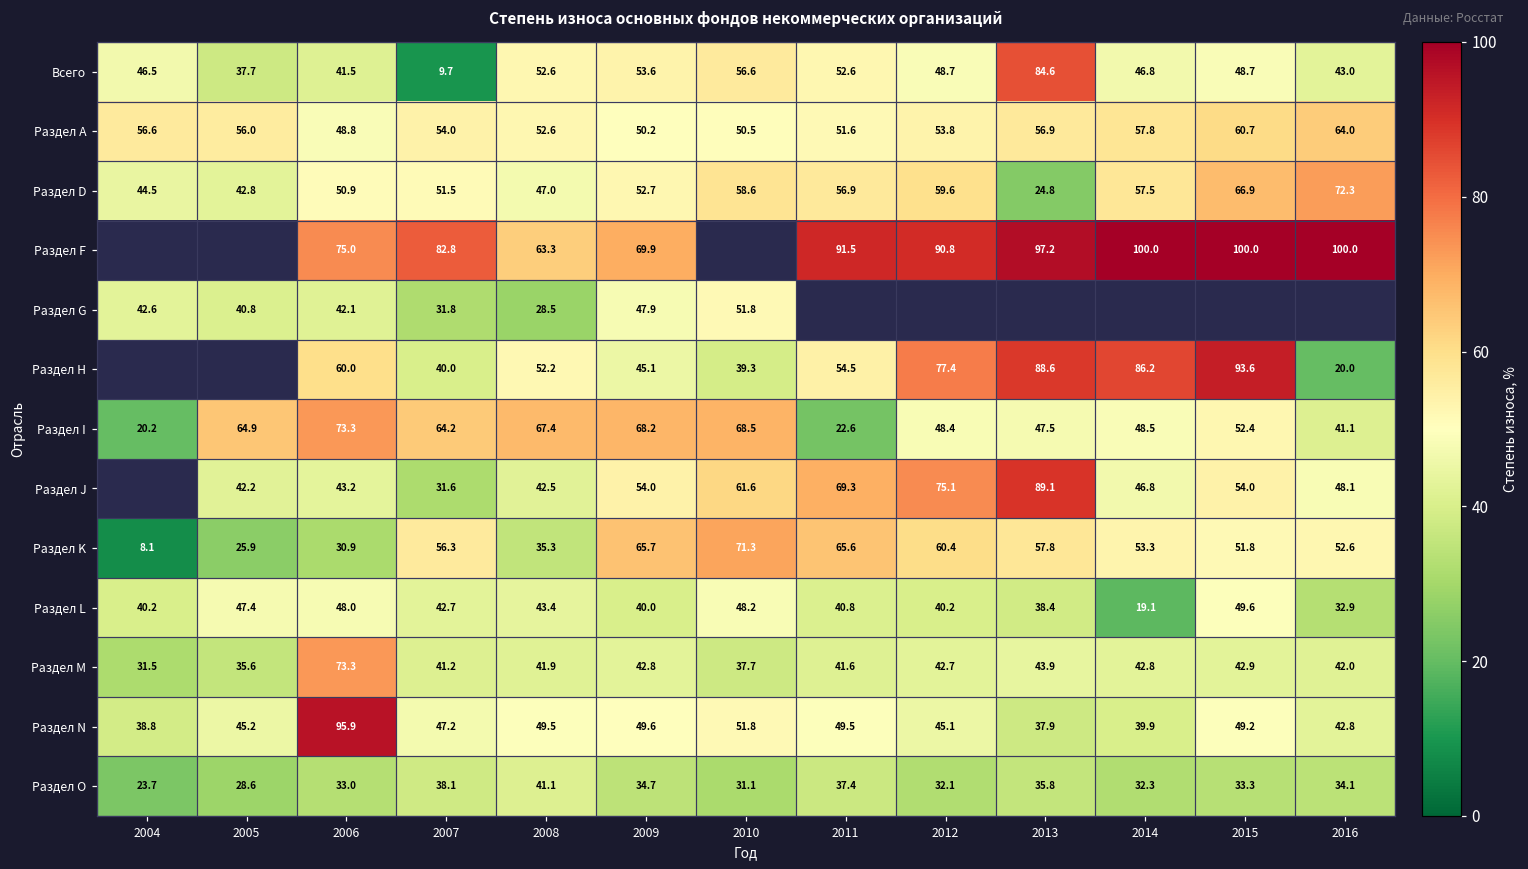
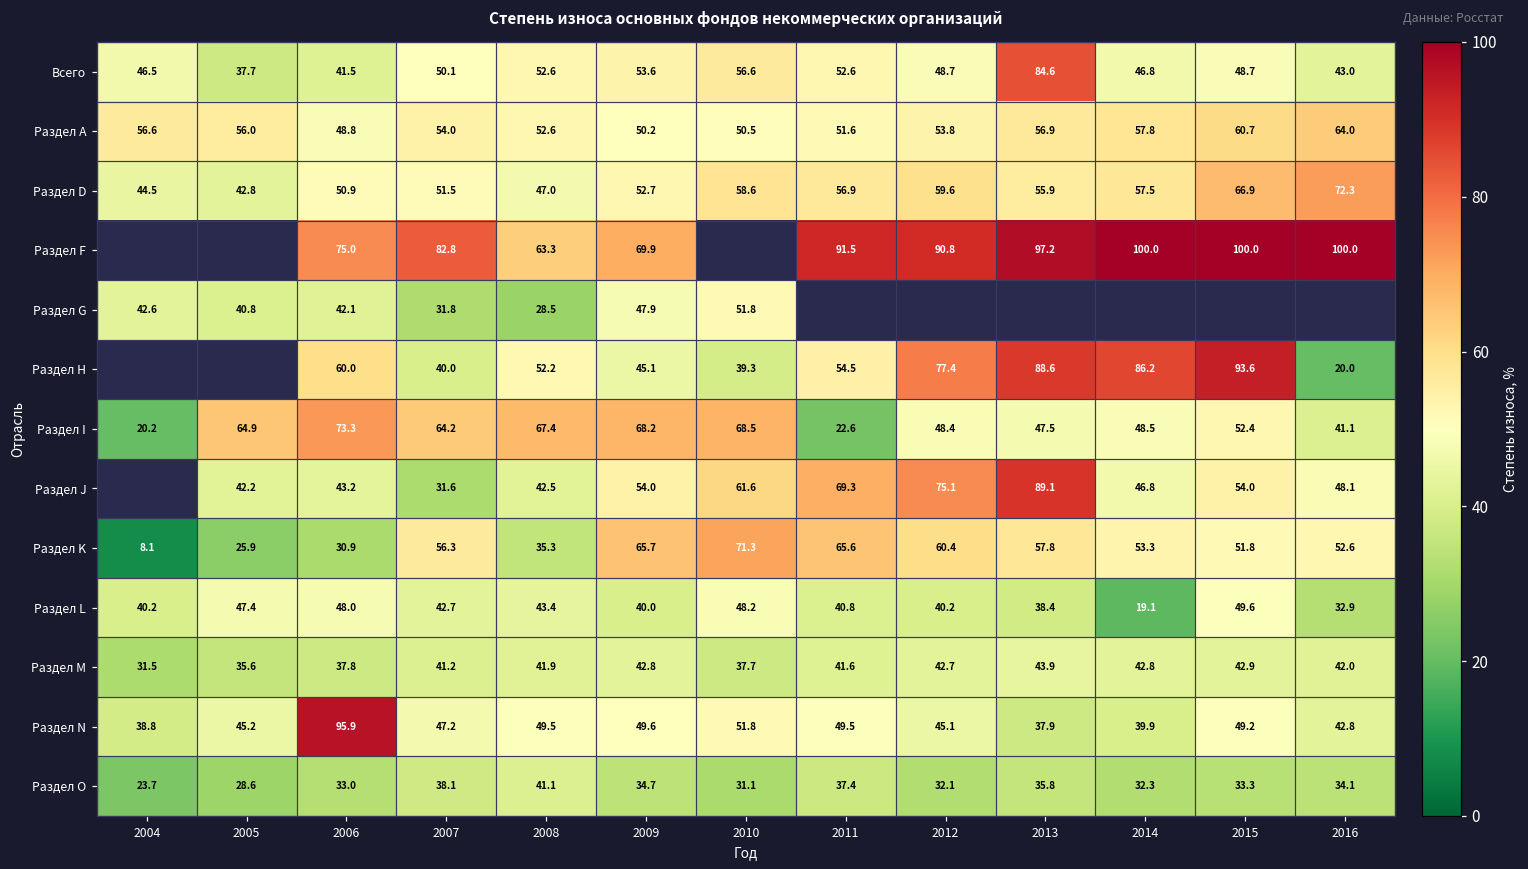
  {
    "Всего": {
      "2004": 46.5,
      "2005": 37.7,
      "2006": 41.5,
-     "2007": 9.7,
+     "2007": 50.1,
      "2008": 52.6,
      "2009": 53.6,
      "2010": 56.6,
      "2011": 52.6,
      "2012": 48.7,
      "2013": 84.6,
      "2014": 46.8,
      "2015": 48.7,
      "2016": 43.0
    },
    "Раздел А": {
      "2004": 56.6,
      "2005": 56.0,
      "2006": 48.8,
      "2007": 54.0,
      "2008": 52.6,
      "2009": 50.2,
      "2010": 50.5,
      "2011": 51.6,
      "2012": 53.8,
      "2013": 56.9,
      "2014": 57.8,
      "2015": 60.7,
      "2016": 64.0
    },
    "Раздел D": {
      "2004": 44.5,
      "2005": 42.8,
      "2006": 50.9,
      "2007": 51.5,
      "2008": 47.0,
      "2009": 52.7,
      "2010": 58.6,
      "2011": 56.9,
      "2012": 59.6,
-     "2013": 24.8,
+     "2013": 55.9,
      "2014": 57.5,
      "2015": 66.9,
      "2016": 72.3
    },
    "Раздел F": {
      "2006": 75.0,
      "2007": 82.8,
      "2008": 63.3,
      "2009": 69.9,
      "2011": 91.5,
      "2012": 90.8,
      "2013": 97.2,
      "2014": 100.0,
      "2015": 100.0,
      "2016": 100.0
    },
    "Раздел G": {
      "2004": 42.6,
      "2005": 40.8,
      "2006": 42.1,
      "2007": 31.8,
      "2008": 28.5,
      "2009": 47.9,
      "2010": 51.8
    },
    "Раздел Н": {
      "2006": 60.0,
      "2007": 40.0,
      "2008": 52.2,
      "2009": 45.1,
      "2010": 39.3,
      "2011": 54.5,
      "2012": 77.4,
      "2013": 88.6,
      "2014": 86.2,
      "2015": 93.6,
      "2016": 20.0
    },
    "Раздел I": {
      "2004": 20.2,
      "2005": 64.9,
      "2006": 73.3,
      "2007": 64.2,
      "2008": 67.4,
      "2009": 68.2,
      "2010": 68.5,
      "2011": 22.6,
      "2012": 48.4,
      "2013": 47.5,
      "2014": 48.5,
      "2015": 52.4,
      "2016": 41.1
    },
    "Раздел J": {
      "2005": 42.2,
      "2006": 43.2,
      "2007": 31.6,
      "2008": 42.5,
      "2009": 54.0,
      "2010": 61.6,
      "2011": 69.3,
      "2012": 75.1,
      "2013": 89.1,
      "2014": 46.8,
      "2015": 54.0,
      "2016": 48.1
    },
    "Раздел K": {
      "2004": 8.1,
      "2005": 25.9,
      "2006": 30.9,
      "2007": 56.3,
      "2008": 35.3,
      "2009": 65.7,
      "2010": 71.3,
      "2011": 65.6,
      "2012": 60.4,
      "2013": 57.8,
      "2014": 53.3,
      "2015": 51.8,
      "2016": 52.6
    },
    "Раздел L": {
      "2004": 40.2,
      "2005": 47.4,
      "2006": 48.0,
      "2007": 42.7,
      "2008": 43.4,
      "2009": 40.0,
      "2010": 48.2,
      "2011": 40.8,
      "2012": 40.2,
      "2013": 38.4,
      "2014": 19.1,
      "2015": 49.6,
      "2016": 32.9
    },
    "Раздел M": {
      "2004": 31.5,
      "2005": 35.6,
-     "2006": 73.3,
+     "2006": 37.8,
      "2007": 41.2,
      "2008": 41.9,
      "2009": 42.8,
      "2010": 37.7,
      "2011": 41.6,
      "2012": 42.7,
      "2013": 43.9,
      "2014": 42.8,
      "2015": 42.9,
      "2016": 42.0
    },
    "Раздел N": {
      "2004": 38.8,
      "2005": 45.2,
      "2006": 95.9,
      "2007": 47.2,
      "2008": 49.5,
      "2009": 49.6,
      "2010": 51.8,
      "2011": 49.5,
      "2012": 45.1,
      "2013": 37.9,
      "2014": 39.9,
      "2015": 49.2,
      "2016": 42.8
    },
    "Раздел O": {
      "2004": 23.7,
      "2005": 28.6,
      "2006": 33.0,
      "2007": 38.1,
      "2008": 41.1,
      "2009": 34.7,
      "2010": 31.1,
      "2011": 37.4,
      "2012": 32.1,
      "2013": 35.8,
      "2014": 32.3,
      "2015": 33.3,
      "2016": 34.1
    }
  }
